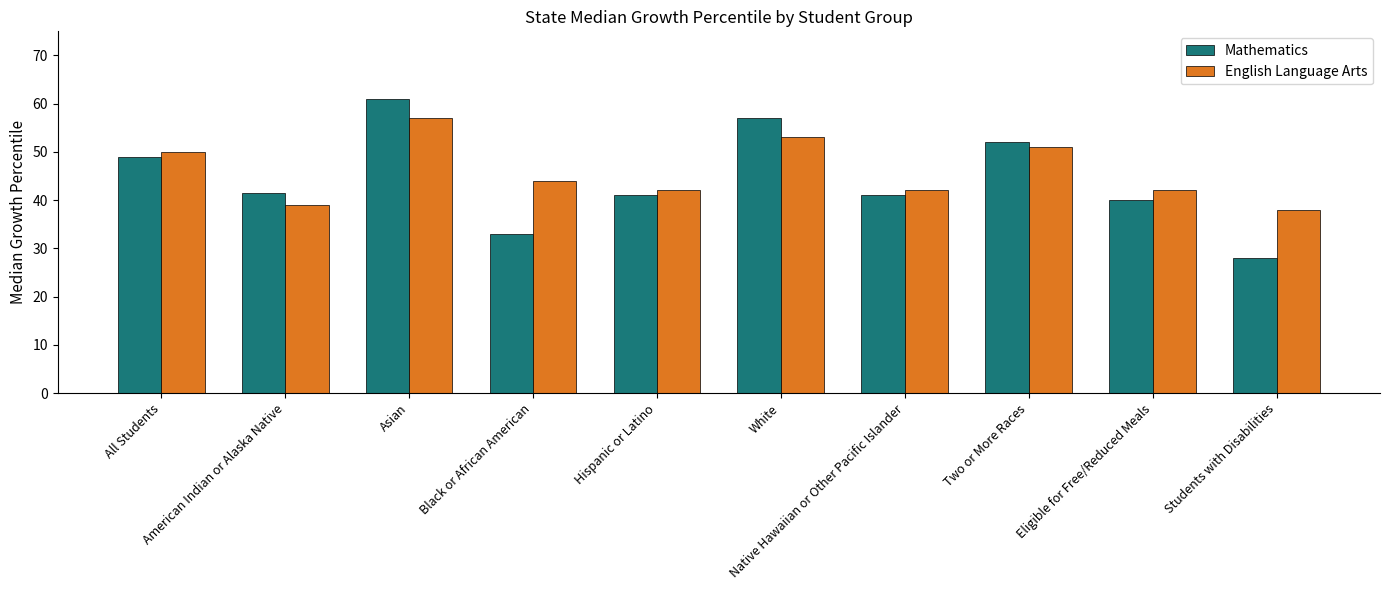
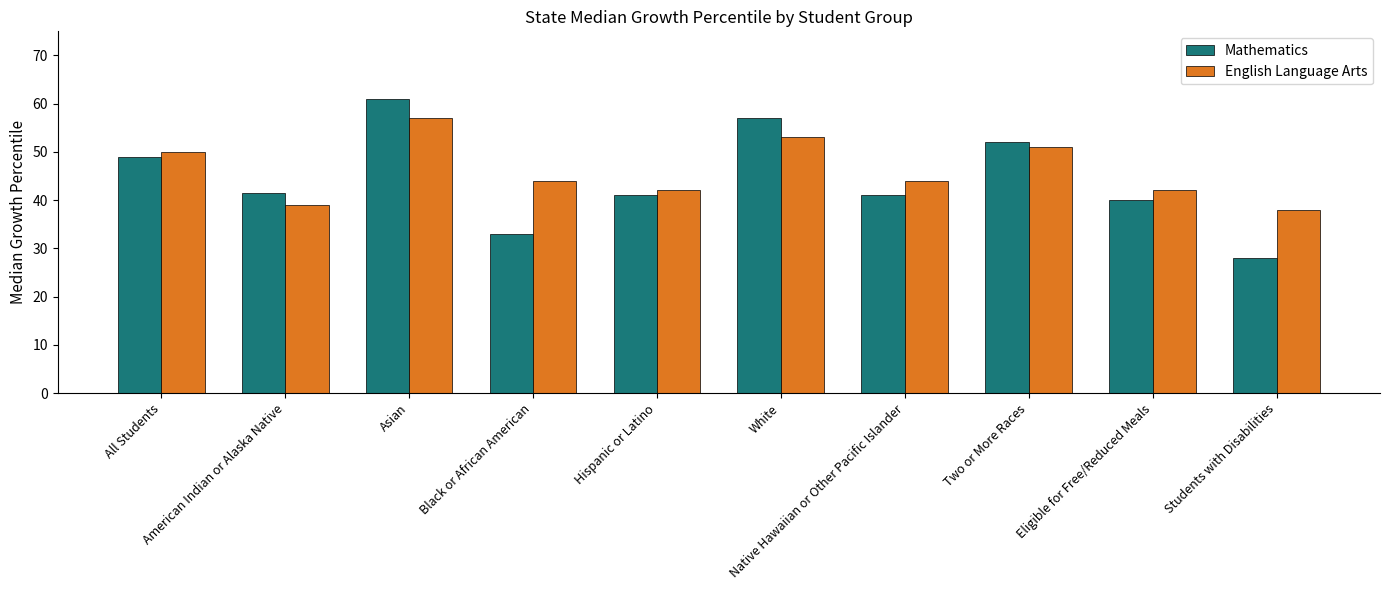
  {
    "Mathematics": {
      "All Students": 49,
      "American Indian or Alaska Native": 42,
      "Asian": 61,
      "Black or African American": 33,
      "Hispanic or Latino": 41,
      "White": 57,
      "Native Hawaiian or Other Pacific Islander": 41,
      "Two or More Races": 52,
      "Eligible for Free/Reduced Meals": 40,
      "Students with Disabilities": 28
    },
    "English Language Arts": {
      "All Students": 50,
      "American Indian or Alaska Native": 39,
      "Asian": 57,
      "Black or African American": 44,
      "Hispanic or Latino": 42,
      "White": 53,
-     "Native Hawaiian or Other Pacific Islander": 42,
+     "Native Hawaiian or Other Pacific Islander": 44,
      "Two or More Races": 51,
      "Eligible for Free/Reduced Meals": 42,
      "Students with Disabilities": 38
    }
  }
